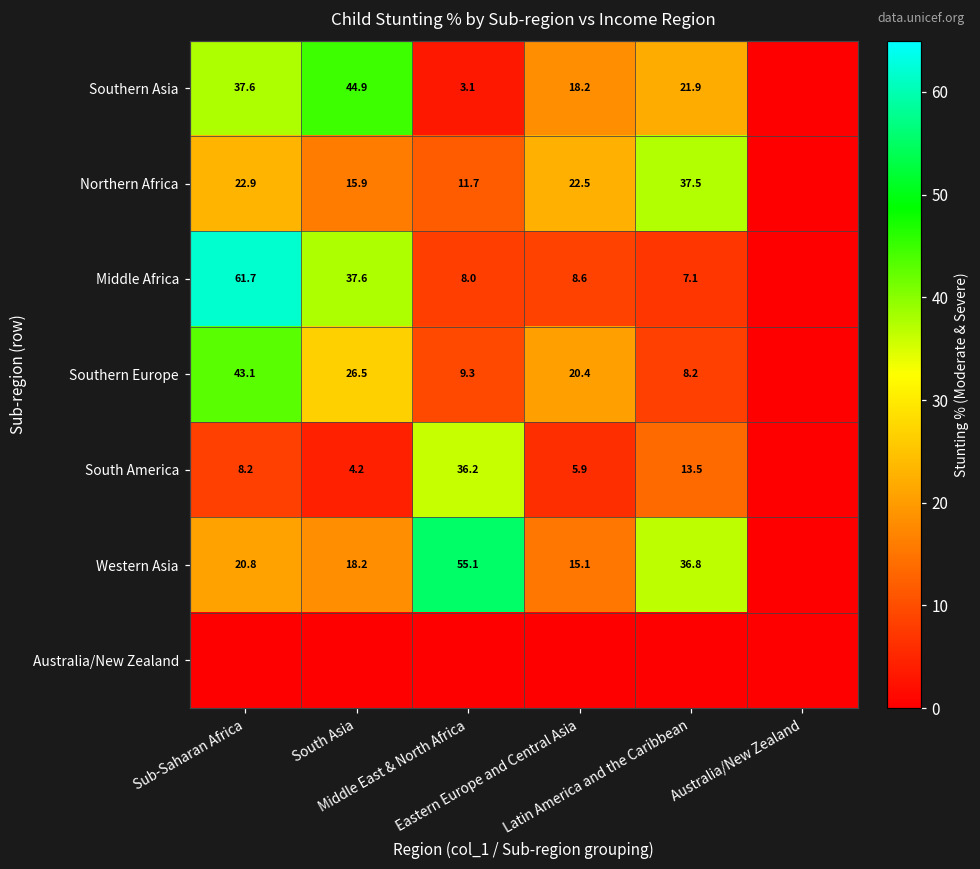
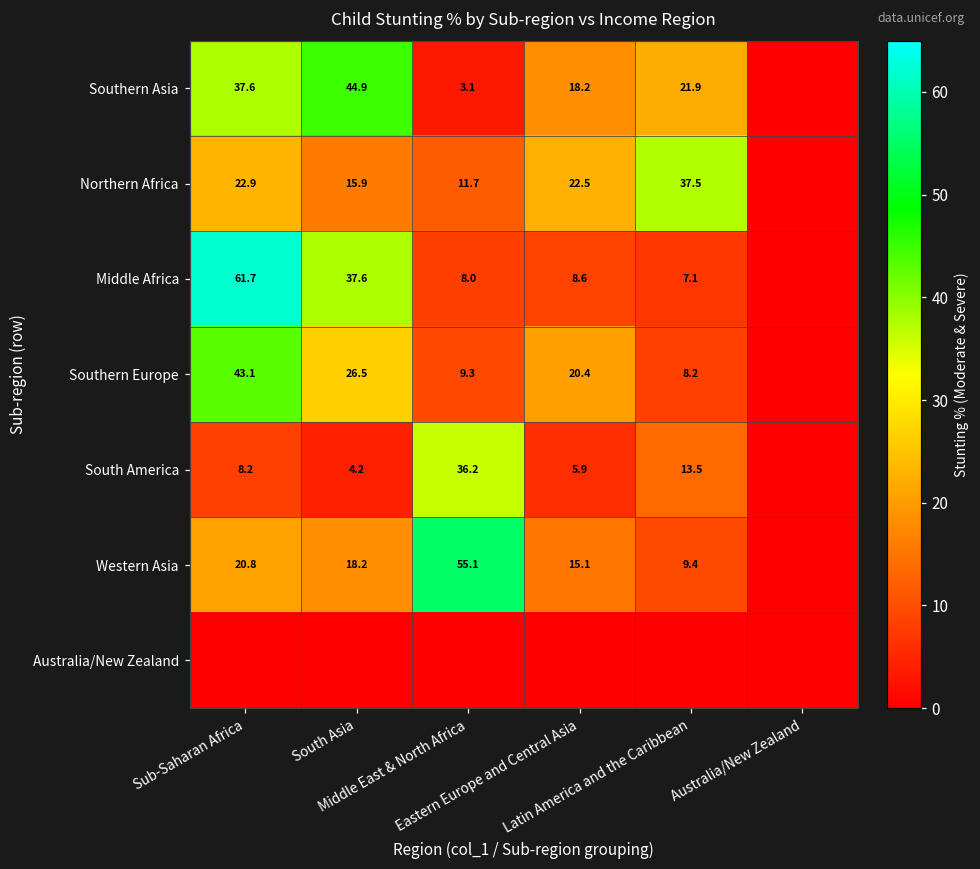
  {
    "Southern Asia": {
      "Sub-Saharan Africa": 37.6,
      "South Asia": 44.9,
      "Middle East & North Africa": 3.1,
      "Eastern Europe and Central Asia": 18.2,
      "Latin America and the Caribbean": 21.9
    },
    "Northern Africa": {
      "Sub-Saharan Africa": 22.9,
      "South Asia": 15.9,
      "Middle East & North Africa": 11.7,
      "Eastern Europe and Central Asia": 22.5,
      "Latin America and the Caribbean": 37.5
    },
    "Middle Africa": {
      "Sub-Saharan Africa": 61.7,
      "South Asia": 37.6,
      "Middle East & North Africa": 8.0,
      "Eastern Europe and Central Asia": 8.6,
      "Latin America and the Caribbean": 7.1
    },
    "Southern Europe": {
      "Sub-Saharan Africa": 43.1,
      "South Asia": 26.5,
      "Middle East & North Africa": 9.3,
      "Eastern Europe and Central Asia": 20.4,
      "Latin America and the Caribbean": 8.2
    },
    "South America": {
      "Sub-Saharan Africa": 8.2,
      "South Asia": 4.2,
      "Middle East & North Africa": 36.2,
      "Eastern Europe and Central Asia": 5.9,
      "Latin America and the Caribbean": 13.5
    },
    "Western Asia": {
      "Sub-Saharan Africa": 20.8,
      "South Asia": 18.2,
      "Middle East & North Africa": 55.1,
      "Eastern Europe and Central Asia": 15.1,
-     "Latin America and the Caribbean": 36.8
+     "Latin America and the Caribbean": 9.4
    }
  }
